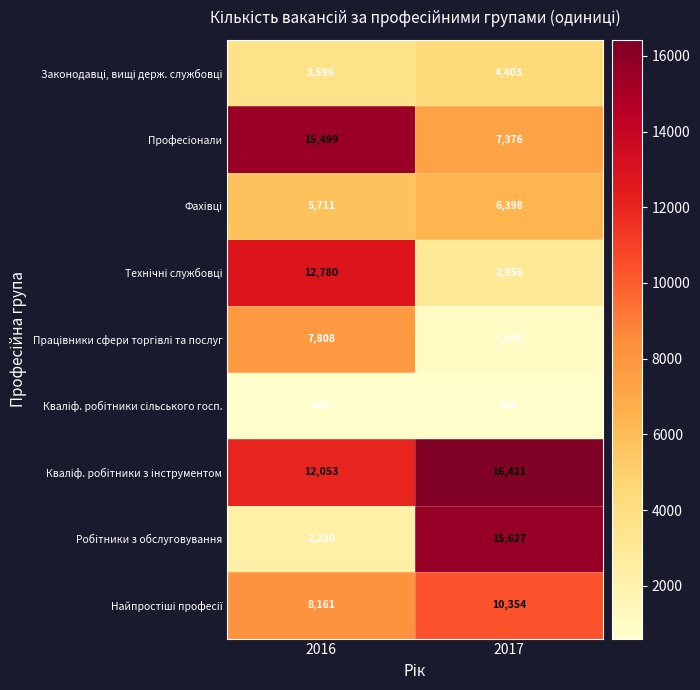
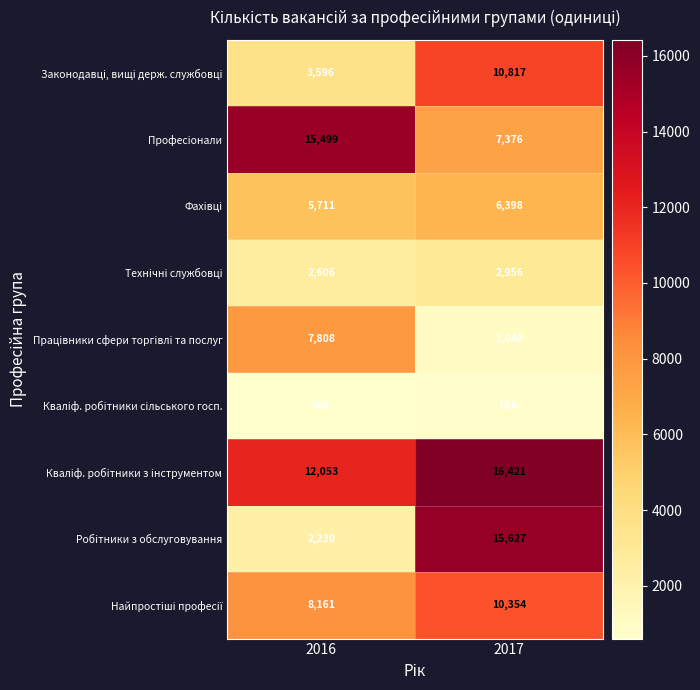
  {
    "Законодавці, вищі держ. службовці": {
      "2016": "3,596",
-     "2017": "4,403"
+     "2017": "10,817"
    },
    "Професіонали": {
      "2016": "15,499",
      "2017": "7,376"
    },
    "Фахівці": {
      "2016": "5,711",
      "2017": "6,398"
    },
    "Технічні службовці": {
-     "2016": "12,780",
+     "2016": "2,606",
      "2017": "2,956"
    },
    "Працівники сфери торгівлі та послуг": {
      "2016": "7,808",
      "2017": "1,040"
    },
    "Кваліф. робітники сільського госп.": {
      "2016": "605",
      "2017": "686"
    },
    "Кваліф. робітники з інструментом": {
      "2016": "12,053",
      "2017": "16,421"
    },
    "Робітники з обслуговування": {
      "2016": "2,230",
      "2017": "15,627"
    },
    "Найпростіші професії": {
      "2016": "8,161",
      "2017": "10,354"
    }
  }
